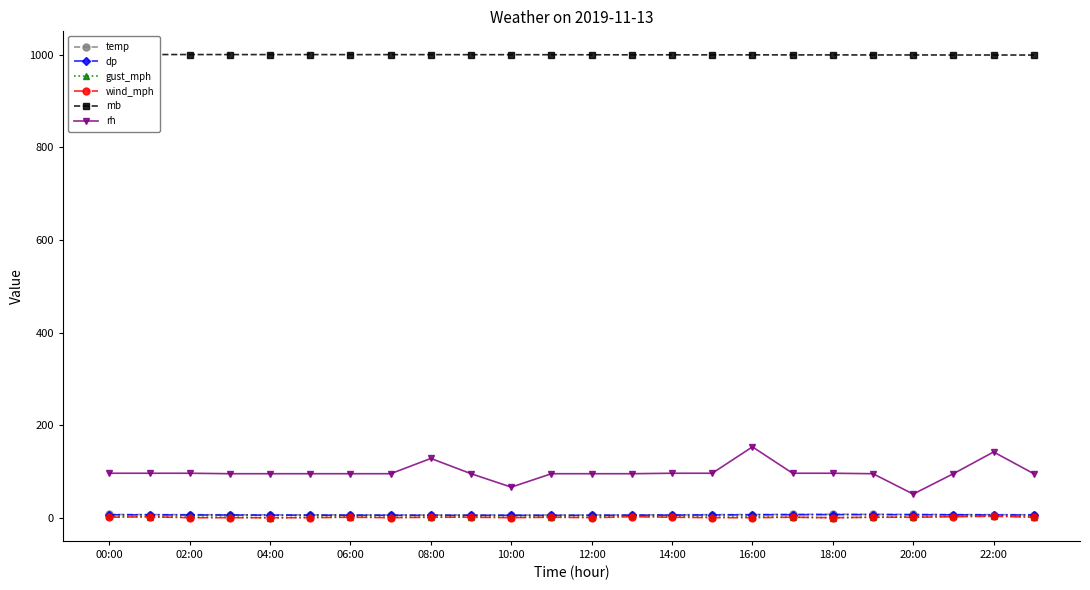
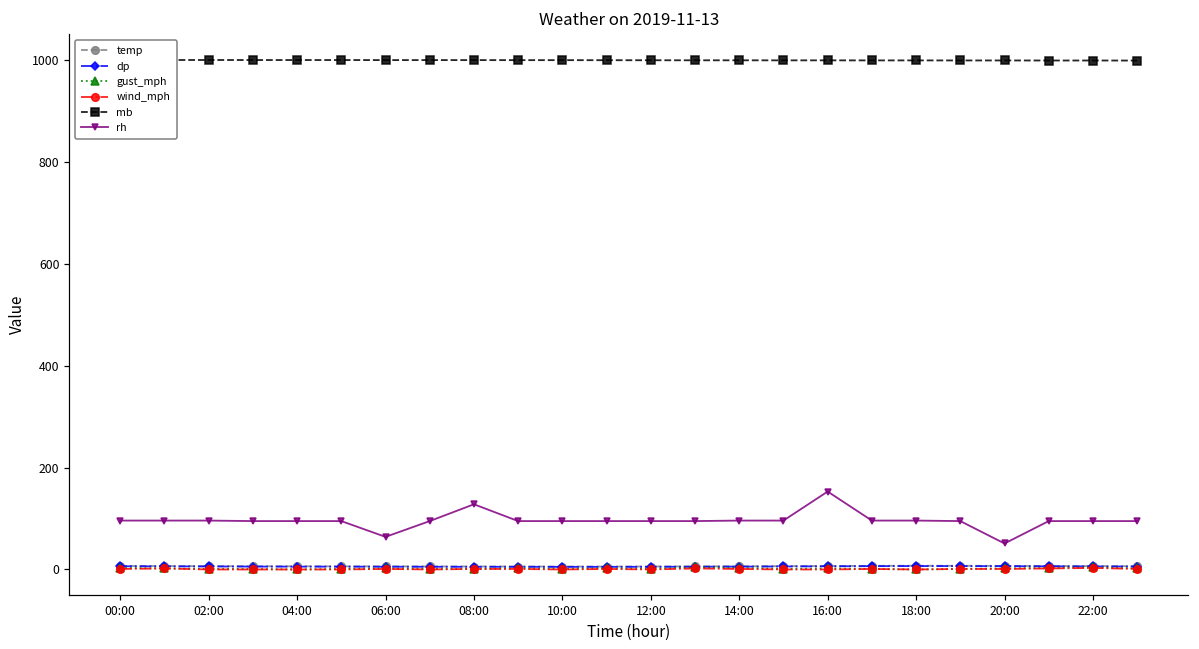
  {
    "mb": {
      "02:00": 1000,
      "04:00": 1000,
      "06:00": 1000,
      "08:00": 1000,
      "10:00": 1000,
      "12:00": 1000,
      "14:00": 1000,
      "16:00": 1000,
      "18:00": 1000,
      "20:00": 1000,
      "22:00": 1000
    },
    "rh": {
      "00:00": 100,
      "02:00": 100,
      "04:00": 100,
-     "06:00": 100,
+     "06:00": 60,
      "08:00": 130,
-     "10:00": 70,
+     "10:00": 100,
      "12:00": 100,
      "14:00": 100,
      "16:00": 150,
      "18:00": 100,
      "20:00": 50,
-     "22:00": 140
+     "22:00": 100
    }
  }
